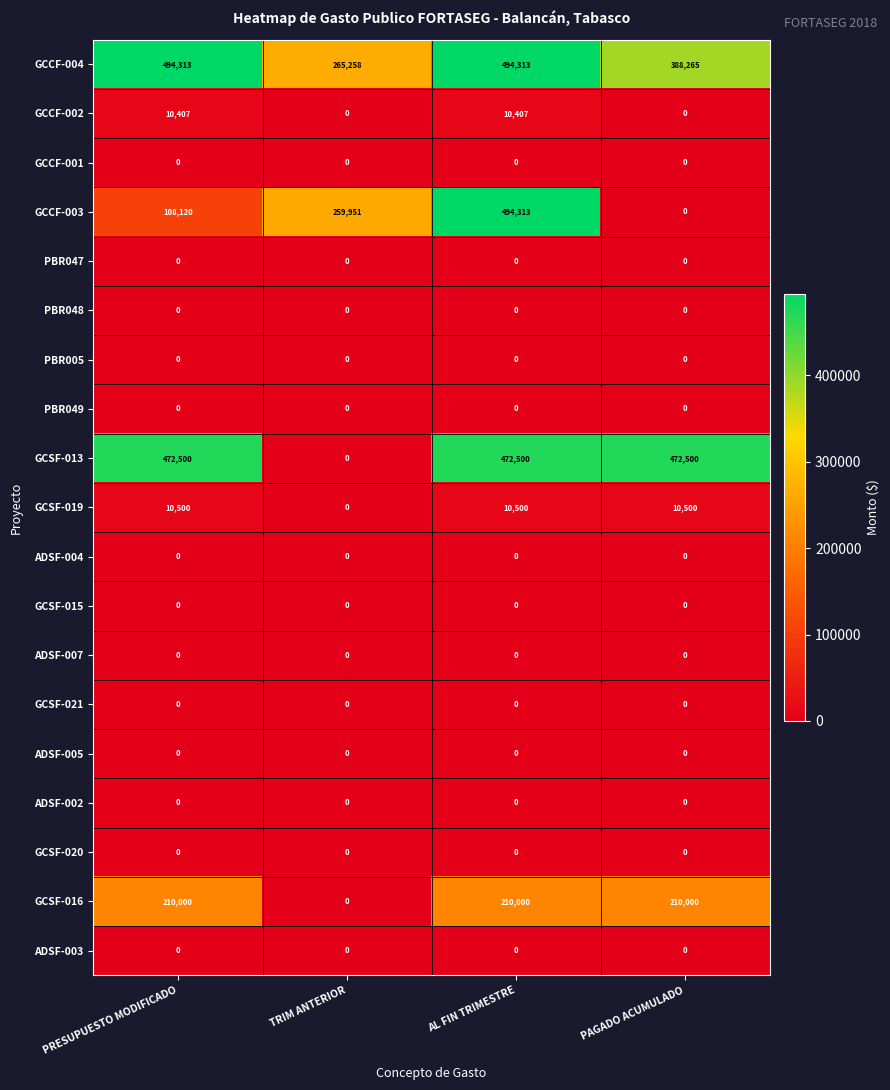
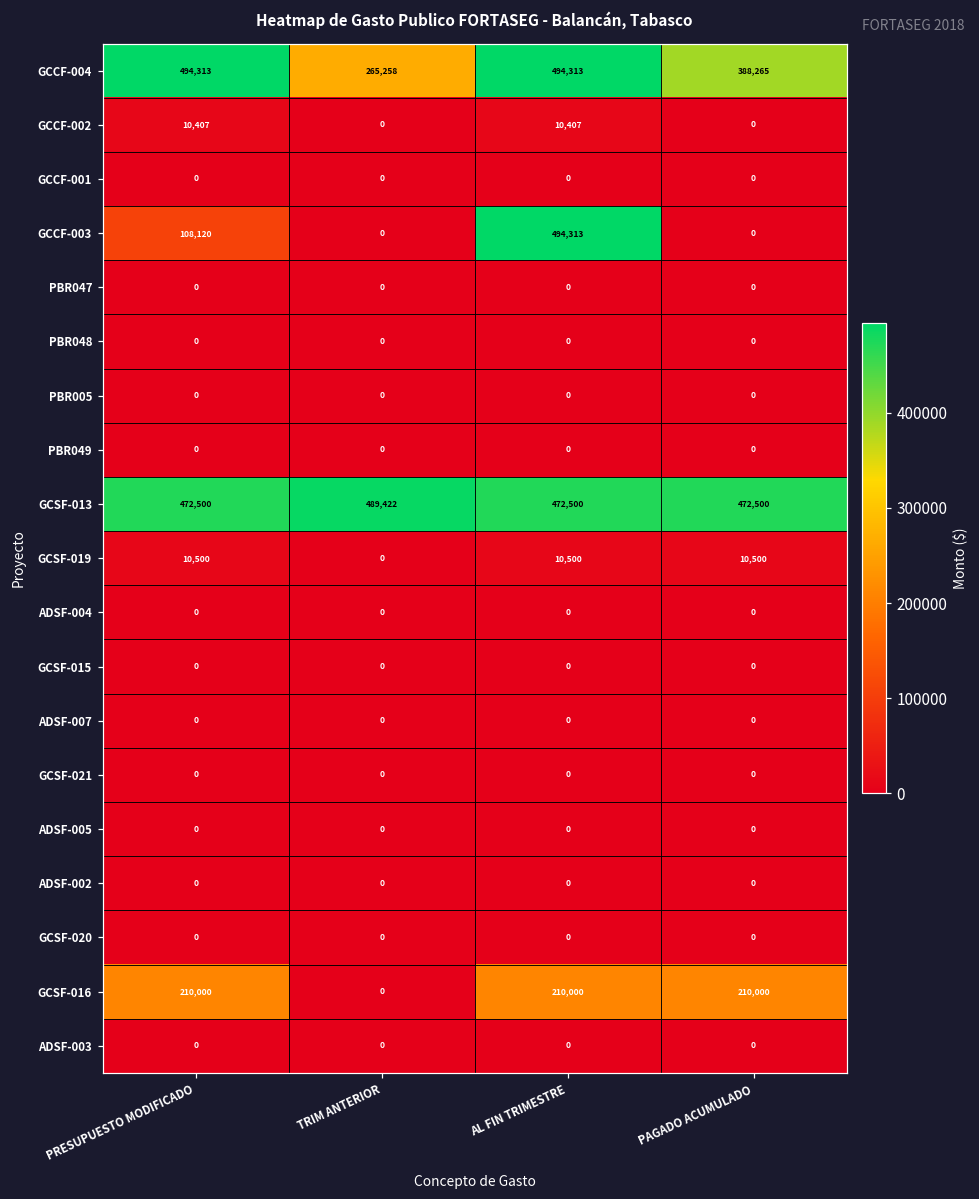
  {
    "GCCF-004": {
      "PRESUPUESTO MODIFICADO": "494,313",
      "TRIM ANTERIOR": "265,258",
      "AL FIN TRIMESTRE": "494,313",
      "PAGADO ACUMULADO": "388,265"
    },
    "GCCF-002": {
      "PRESUPUESTO MODIFICADO": "10,407",
      "TRIM ANTERIOR": "0",
      "AL FIN TRIMESTRE": "10,407",
      "PAGADO ACUMULADO": "0"
    },
    "GCCF-001": {
      "PRESUPUESTO MODIFICADO": "0",
      "TRIM ANTERIOR": "0",
      "AL FIN TRIMESTRE": "0",
      "PAGADO ACUMULADO": "0"
    },
    "GCCF-003": {
      "PRESUPUESTO MODIFICADO": "108,120",
-     "TRIM ANTERIOR": "259,951",
+     "TRIM ANTERIOR": "0",
      "AL FIN TRIMESTRE": "494,313",
      "PAGADO ACUMULADO": "0"
    },
    "PBR047": {
      "PRESUPUESTO MODIFICADO": "0",
      "TRIM ANTERIOR": "0",
      "AL FIN TRIMESTRE": "0",
      "PAGADO ACUMULADO": "0"
    },
    "PBR048": {
      "PRESUPUESTO MODIFICADO": "0",
      "TRIM ANTERIOR": "0",
      "AL FIN TRIMESTRE": "0",
      "PAGADO ACUMULADO": "0"
    },
    "PBR005": {
      "PRESUPUESTO MODIFICADO": "0",
      "TRIM ANTERIOR": "0",
      "AL FIN TRIMESTRE": "0",
      "PAGADO ACUMULADO": "0"
    },
    "PBR049": {
      "PRESUPUESTO MODIFICADO": "0",
      "TRIM ANTERIOR": "0",
      "AL FIN TRIMESTRE": "0",
      "PAGADO ACUMULADO": "0"
    },
    "GCSF-013": {
      "PRESUPUESTO MODIFICADO": "472,500",
-     "TRIM ANTERIOR": "0",
+     "TRIM ANTERIOR": "489,422",
      "AL FIN TRIMESTRE": "472,500",
      "PAGADO ACUMULADO": "472,500"
    },
    "GCSF-019": {
      "PRESUPUESTO MODIFICADO": "10,500",
      "TRIM ANTERIOR": "0",
      "AL FIN TRIMESTRE": "10,500",
      "PAGADO ACUMULADO": "10,500"
    },
    "ADSF-004": {
      "PRESUPUESTO MODIFICADO": "0",
      "TRIM ANTERIOR": "0",
      "AL FIN TRIMESTRE": "0",
      "PAGADO ACUMULADO": "0"
    },
    "GCSF-015": {
      "PRESUPUESTO MODIFICADO": "0",
      "TRIM ANTERIOR": "0",
      "AL FIN TRIMESTRE": "0",
      "PAGADO ACUMULADO": "0"
    },
    "ADSF-007": {
      "PRESUPUESTO MODIFICADO": "0",
      "TRIM ANTERIOR": "0",
      "AL FIN TRIMESTRE": "0",
      "PAGADO ACUMULADO": "0"
    },
    "GCSF-021": {
      "PRESUPUESTO MODIFICADO": "0",
      "TRIM ANTERIOR": "0",
      "AL FIN TRIMESTRE": "0",
      "PAGADO ACUMULADO": "0"
    },
    "ADSF-005": {
      "PRESUPUESTO MODIFICADO": "0",
      "TRIM ANTERIOR": "0",
      "AL FIN TRIMESTRE": "0",
      "PAGADO ACUMULADO": "0"
    },
    "ADSF-002": {
      "PRESUPUESTO MODIFICADO": "0",
      "TRIM ANTERIOR": "0",
      "AL FIN TRIMESTRE": "0",
      "PAGADO ACUMULADO": "0"
    },
    "GCSF-020": {
      "PRESUPUESTO MODIFICADO": "0",
      "TRIM ANTERIOR": "0",
      "AL FIN TRIMESTRE": "0",
      "PAGADO ACUMULADO": "0"
    },
    "GCSF-016": {
      "PRESUPUESTO MODIFICADO": "210,000",
      "TRIM ANTERIOR": "0",
      "AL FIN TRIMESTRE": "210,000",
      "PAGADO ACUMULADO": "210,000"
    },
    "ADSF-003": {
      "PRESUPUESTO MODIFICADO": "0",
      "TRIM ANTERIOR": "0",
      "AL FIN TRIMESTRE": "0",
      "PAGADO ACUMULADO": "0"
    }
  }
